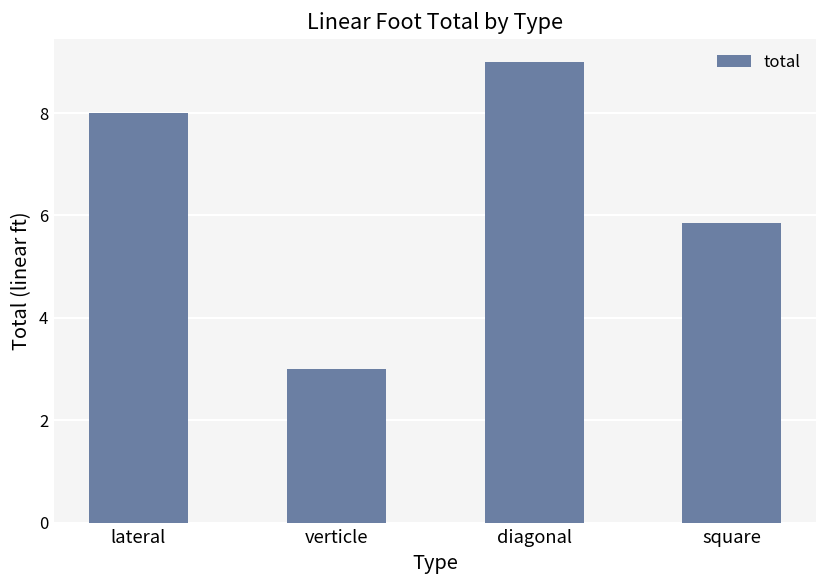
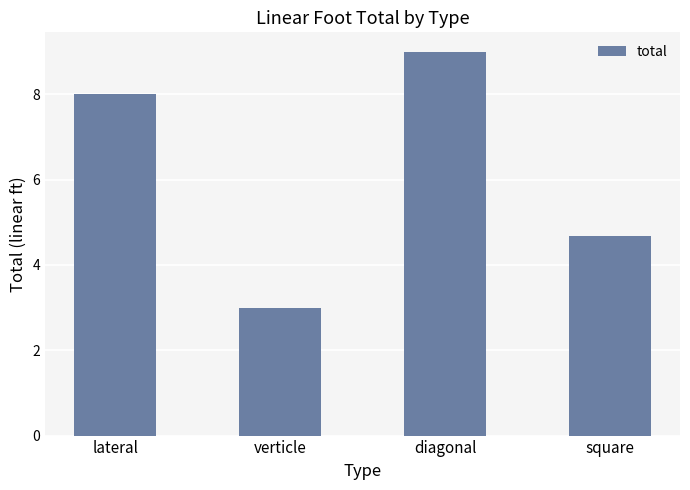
  {
    "lateral": 8.0,
    "verticle": 3.0,
    "diagonal": 9.0,
-   "square": 5.9
+   "square": 4.7
  }
